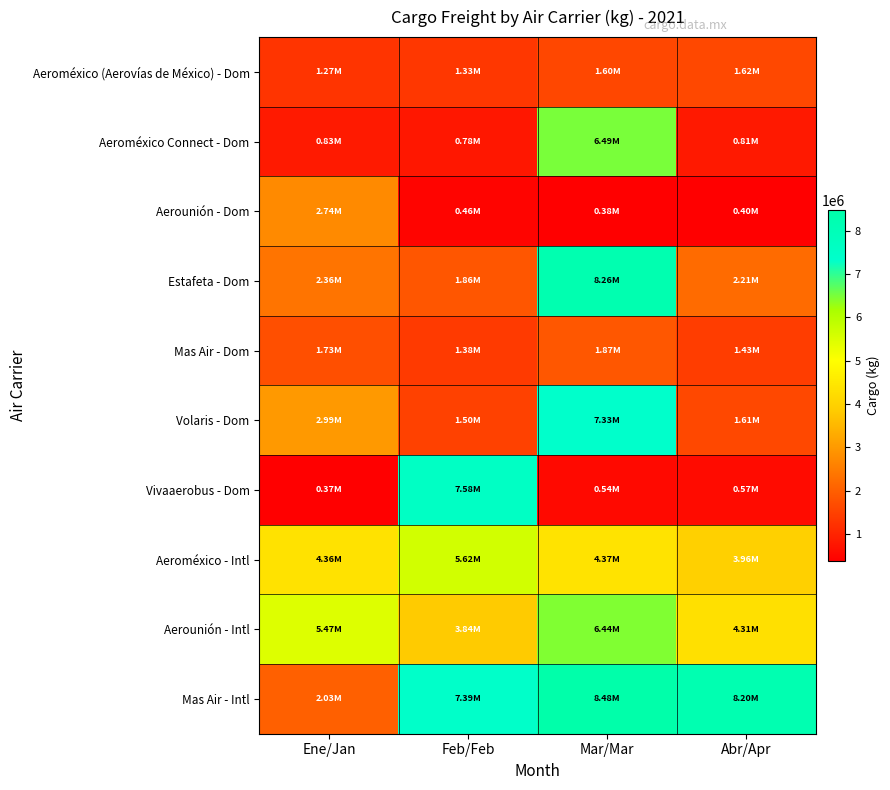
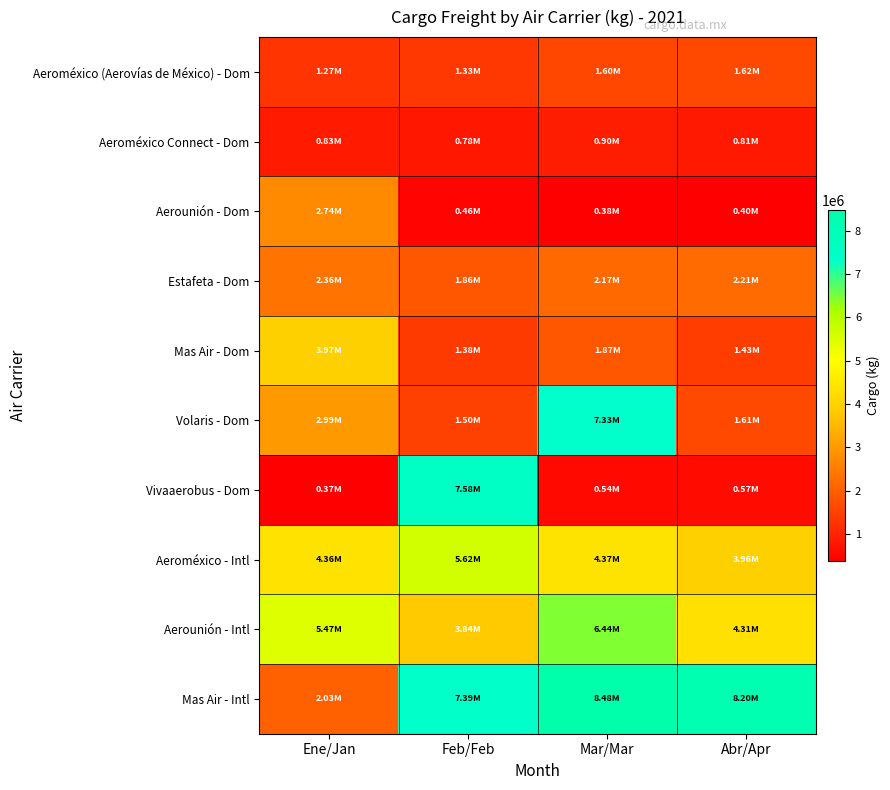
  {
    "Aeroméxico (Aerovías de México) - Dom": {
      "Ene/Jan": "1.27M",
      "Feb/Feb": "1.33M",
      "Mar/Mar": "1.60M",
      "Abr/Apr": "1.62M"
    },
    "Aeroméxico Connect - Dom": {
      "Ene/Jan": "0.83M",
      "Feb/Feb": "0.78M",
-     "Mar/Mar": "6.49M",
+     "Mar/Mar": "0.90M",
      "Abr/Apr": "0.81M"
    },
    "Aerounión - Dom": {
      "Ene/Jan": "2.74M",
      "Feb/Feb": "0.46M",
      "Mar/Mar": "0.38M",
      "Abr/Apr": "0.40M"
    },
    "Estafeta - Dom": {
      "Ene/Jan": "2.36M",
      "Feb/Feb": "1.86M",
-     "Mar/Mar": "8.26M",
+     "Mar/Mar": "2.17M",
      "Abr/Apr": "2.21M"
    },
    "Mas Air - Dom": {
-     "Ene/Jan": "1.73M",
+     "Ene/Jan": "3.97M",
      "Feb/Feb": "1.38M",
      "Mar/Mar": "1.87M",
      "Abr/Apr": "1.43M"
    },
    "Volaris - Dom": {
      "Ene/Jan": "2.99M",
      "Feb/Feb": "1.50M",
      "Mar/Mar": "7.33M",
      "Abr/Apr": "1.61M"
    },
    "Vivaaerobus - Dom": {
      "Ene/Jan": "0.37M",
      "Feb/Feb": "7.58M",
      "Mar/Mar": "0.54M",
      "Abr/Apr": "0.57M"
    },
    "Aeroméxico - Intl": {
      "Ene/Jan": "4.36M",
      "Feb/Feb": "5.62M",
      "Mar/Mar": "4.37M",
      "Abr/Apr": "3.96M"
    },
    "Aerounión - Intl": {
      "Ene/Jan": "5.47M",
      "Feb/Feb": "3.84M",
      "Mar/Mar": "6.44M",
      "Abr/Apr": "4.31M"
    },
    "Mas Air - Intl": {
      "Ene/Jan": "2.03M",
      "Feb/Feb": "7.39M",
      "Mar/Mar": "8.48M",
      "Abr/Apr": "8.20M"
    }
  }
